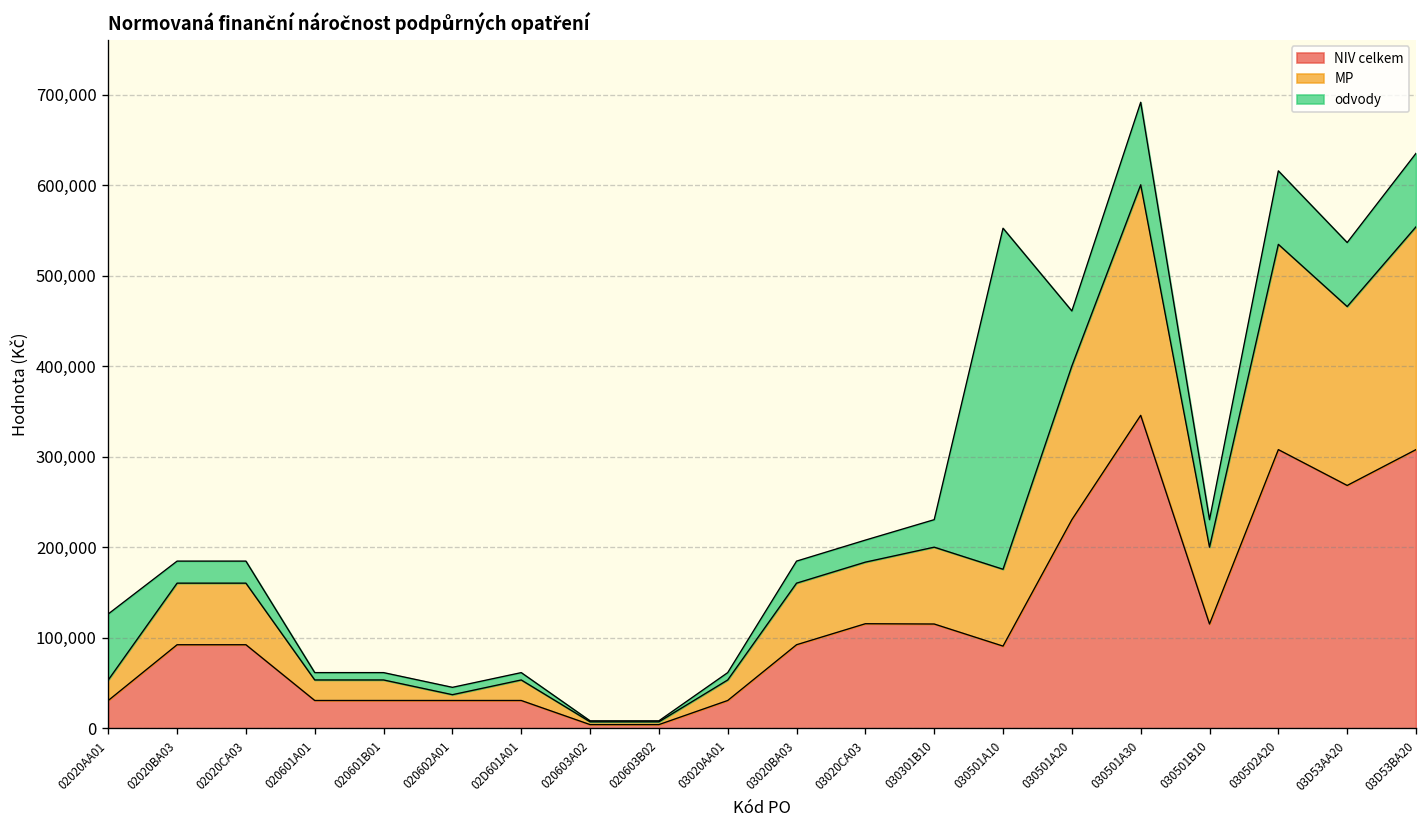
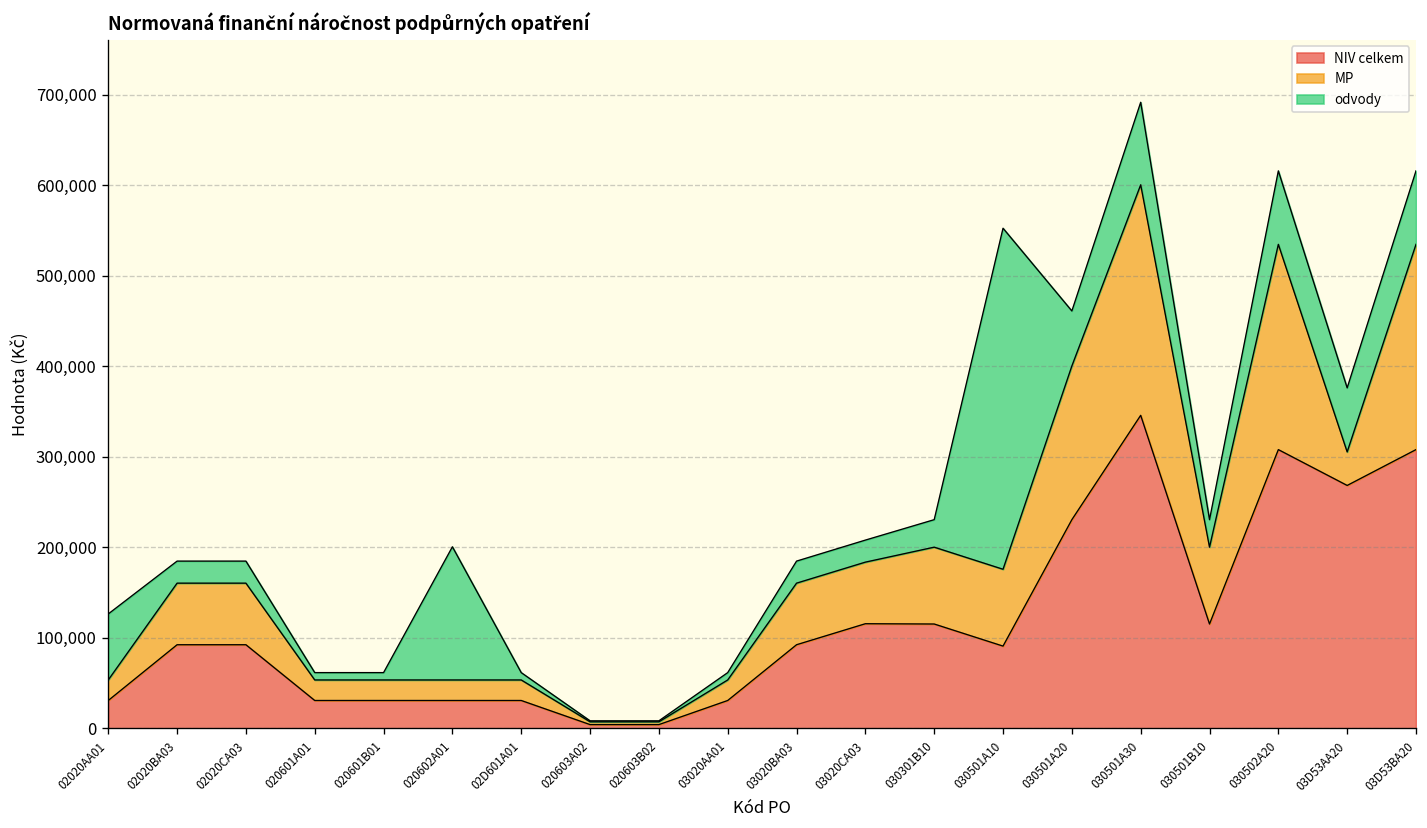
  {
    "NIV celkem": {
      "02020AA01": "30,000",
      "02020BA03": "90,000",
      "02020CA03": "90,000",
      "020601A01": "30,000",
      "020601B01": "30,000",
      "020602A01": "30,000",
      "02D601A01": "30,000",
      "03020AA01": "30,000",
      "03020BA03": "90,000",
      "03020CA03": "120,000",
      "030301B10": "120,000",
      "030501A10": "90,000",
      "030501A20": "230,000",
      "030501A30": "350,000",
      "030501B10": "120,000",
      "030502A20": "310,000",
      "03D53AA20": "270,000",
      "03D53BA20": "310,000"
    },
    "MP": {
      "02020AA01": "20,000",
      "02020BA03": "70,000",
      "02020CA03": "70,000",
      "020601A01": "20,000",
      "020601B01": "20,000",
-     "020602A01": "10,000",
+     "020602A01": "20,000",
      "02D601A01": "20,000",
      "03020AA01": "20,000",
      "03020BA03": "70,000",
      "03020CA03": "70,000",
      "030301B10": "80,000",
      "030501A10": "80,000",
      "030501A20": "170,000",
      "030501A30": "250,000",
      "030501B10": "80,000",
      "030502A20": "230,000",
-     "03D53AA20": "200,000",
-     "03D53BA20": "250,000"
+     "03D53AA20": "40,000",
+     "03D53BA20": "230,000"
    },
    "odvody": {
      "02020AA01": "70,000",
      "02020BA03": "20,000",
      "02020CA03": "20,000",
      "020601A01": "10,000",
      "020601B01": "10,000",
-     "020602A01": "10,000",
+     "020602A01": "150,000",
      "02D601A01": "10,000",
      "03020AA01": "10,000",
      "03020BA03": "20,000",
      "03020CA03": "20,000",
      "030301B10": "30,000",
      "030501A10": "380,000",
      "030501A20": "60,000",
      "030501A30": "90,000",
      "030501B10": "30,000",
      "030502A20": "80,000",
      "03D53AA20": "70,000",
      "03D53BA20": "80,000"
    }
  }
